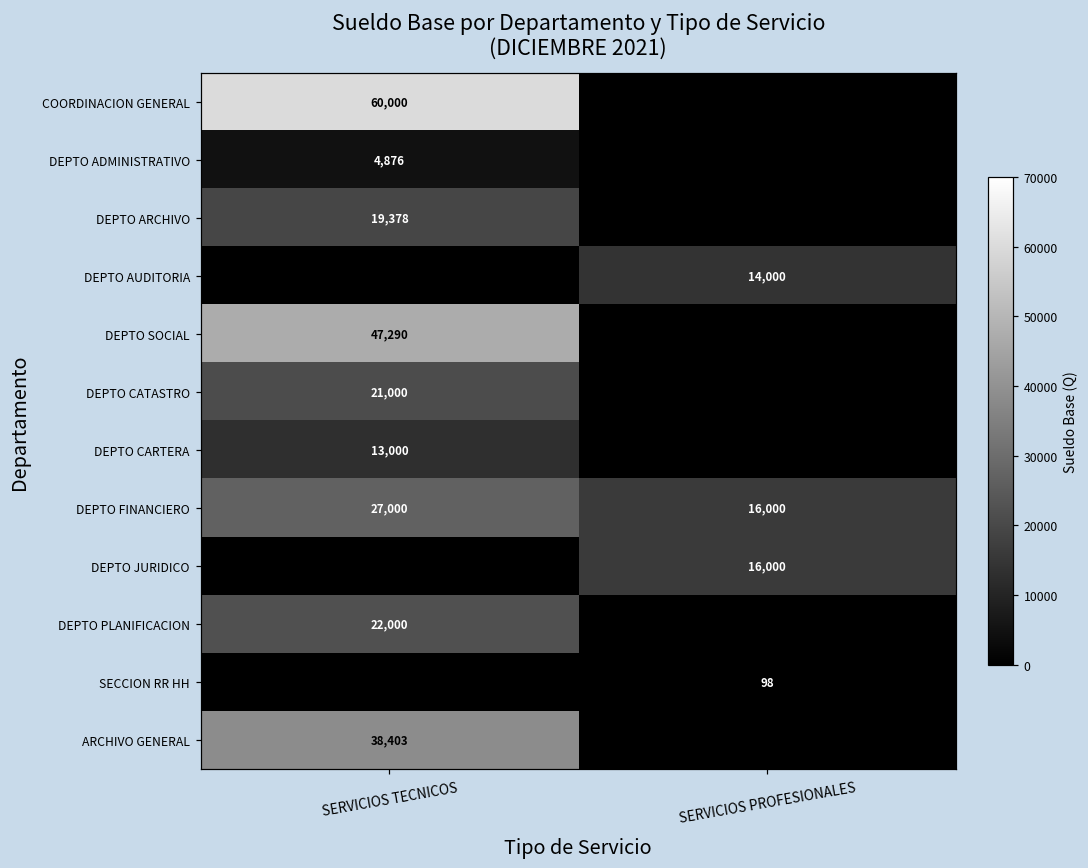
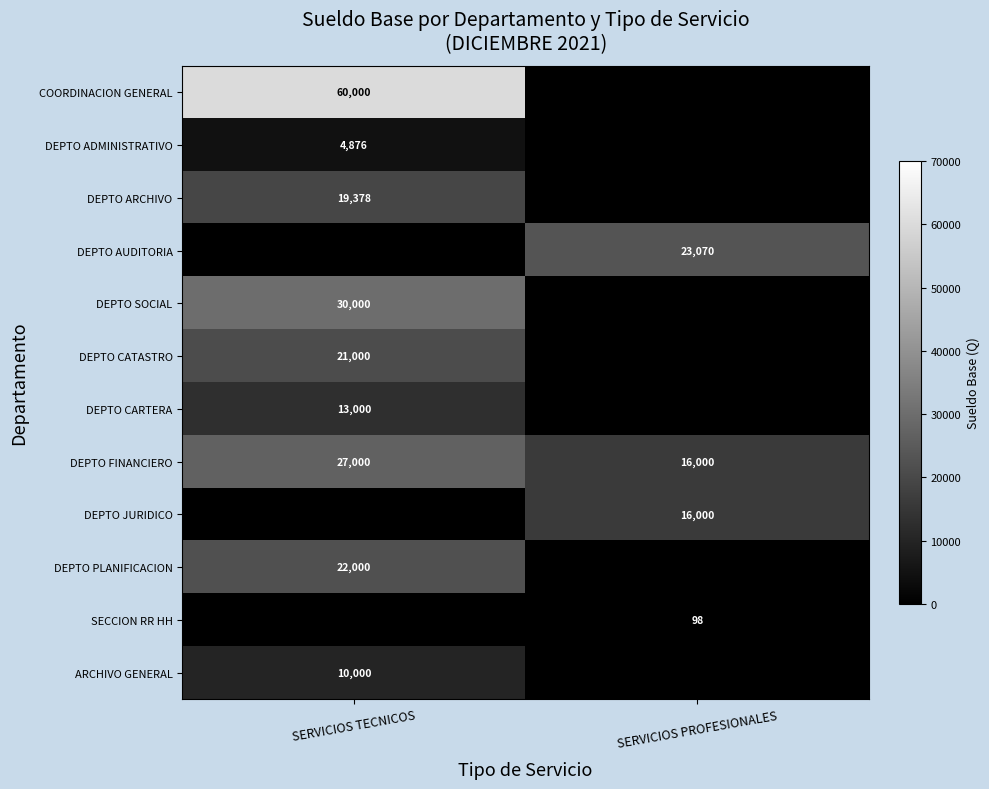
  {
    "COORDINACION GENERAL": {
      "SERVICIOS TECNICOS": "60,000"
    },
    "DEPTO ADMINISTRATIVO": {
      "SERVICIOS TECNICOS": "4,876"
    },
    "DEPTO ARCHIVO": {
      "SERVICIOS TECNICOS": "19,378"
    },
    "DEPTO AUDITORIA": {
-     "SERVICIOS PROFESIONALES": "14,000"
+     "SERVICIOS PROFESIONALES": "23,070"
    },
    "DEPTO SOCIAL": {
-     "SERVICIOS TECNICOS": "47,290"
+     "SERVICIOS TECNICOS": "30,000"
    },
    "DEPTO CATASTRO": {
      "SERVICIOS TECNICOS": "21,000"
    },
    "DEPTO CARTERA": {
      "SERVICIOS TECNICOS": "13,000"
    },
    "DEPTO FINANCIERO": {
      "SERVICIOS TECNICOS": "27,000",
      "SERVICIOS PROFESIONALES": "16,000"
    },
    "DEPTO JURIDICO": {
      "SERVICIOS PROFESIONALES": "16,000"
    },
    "DEPTO PLANIFICACION": {
      "SERVICIOS TECNICOS": "22,000"
    },
    "SECCION RR HH": {
      "SERVICIOS PROFESIONALES": "98"
    },
    "ARCHIVO GENERAL": {
-     "SERVICIOS TECNICOS": "38,403"
+     "SERVICIOS TECNICOS": "10,000"
    }
  }
